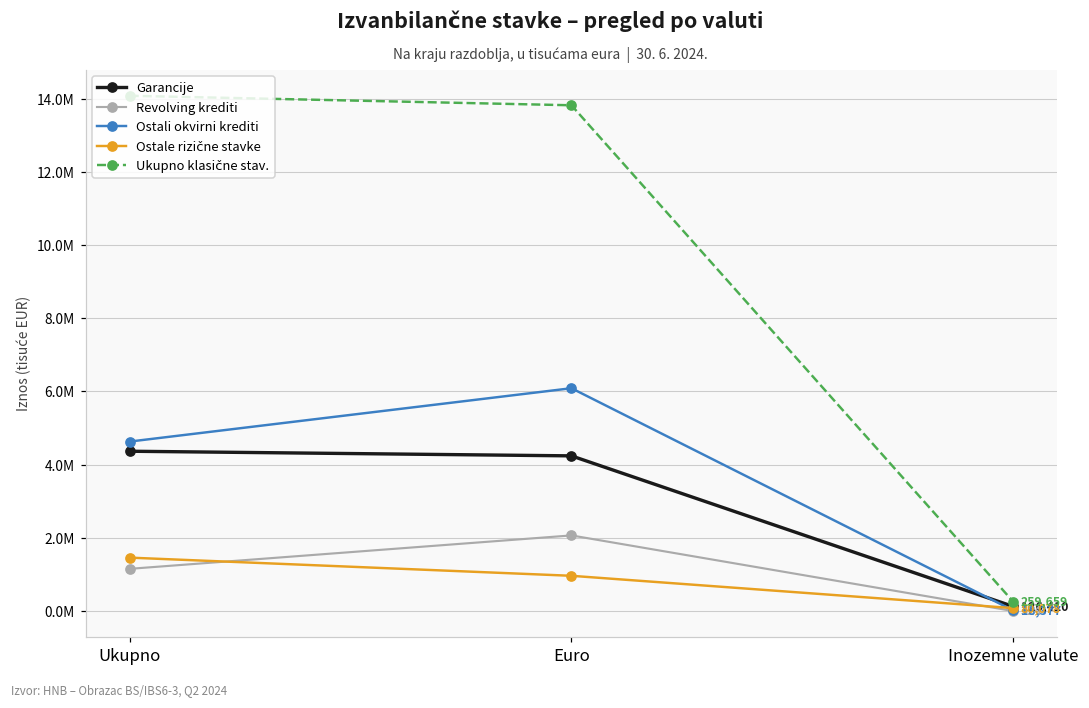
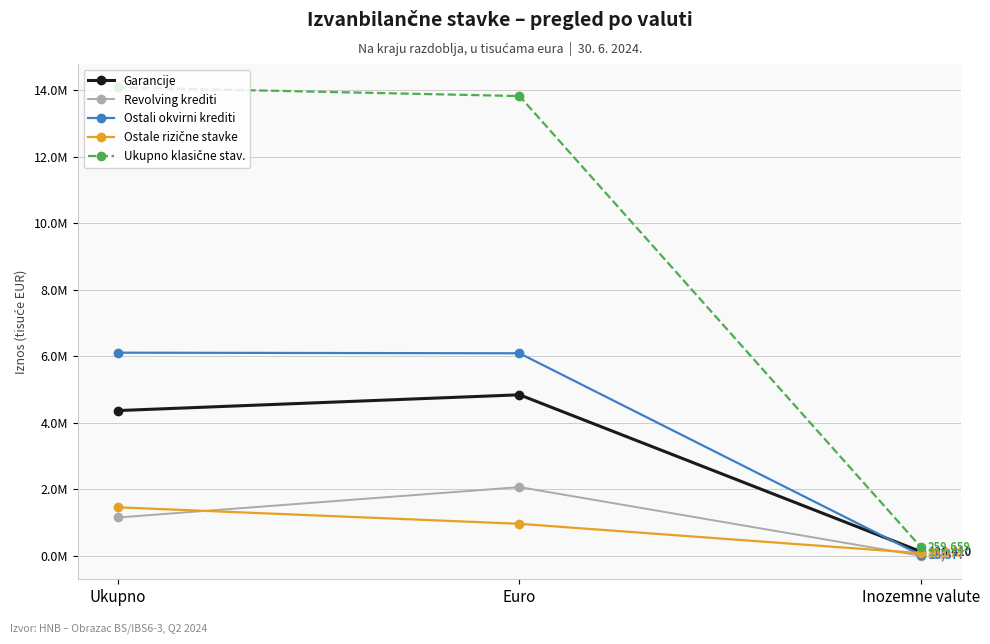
  {
    "Garancije": {
      "Ukupno": 4400000,
-     "Euro": 4200000
+     "Euro": 4800000
    },
    "Revolving krediti": {
      "Ukupno": 1200000,
      "Euro": 2100000
    },
    "Ostali okvirni krediti": {
-     "Ukupno": 4600000,
+     "Ukupno": 6100000,
      "Euro": 6100000
    },
    "Ostale rizične stavke": {
      "Ukupno": 1500000,
      "Euro": 1000000
    },
    "Ukupno klasične stav.": {
      "Euro": 13800000
    }
  }
